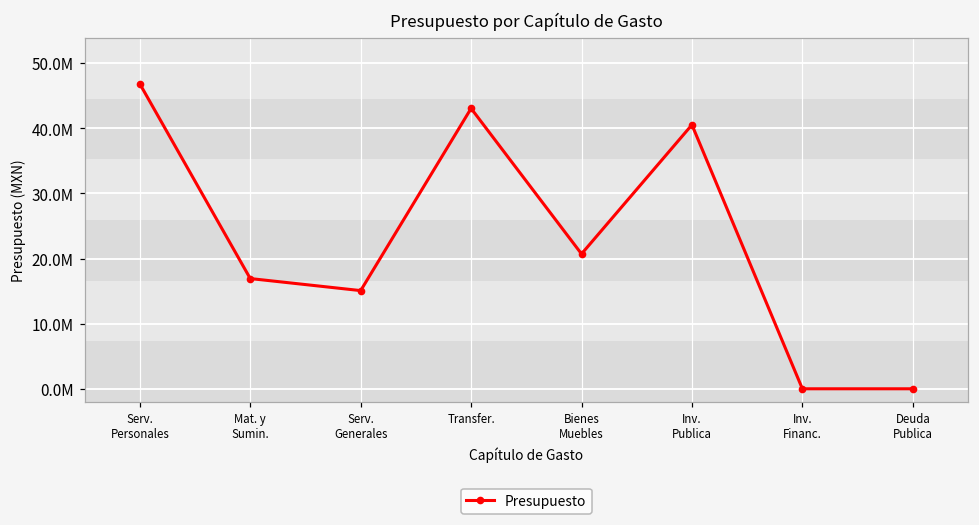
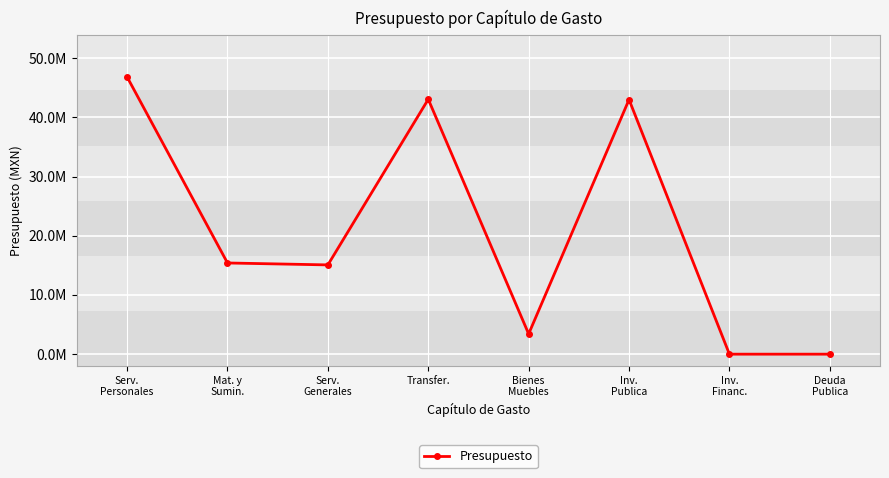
  {
    "Serv. Personales": 47000000,
-   "Mat. y Sumin.": 17000000,
+   "Mat. y Sumin.": 15000000,
    "Serv. Generales": 15000000,
    "Transfer.": 43000000,
-   "Bienes Muebles": 21000000,
-   "Inv. Publica": 41000000,
+   "Bienes Muebles": 3000000,
+   "Inv. Publica": 43000000,
    "Inv. Financ.": 0,
    "Deuda Publica": 0
  }
